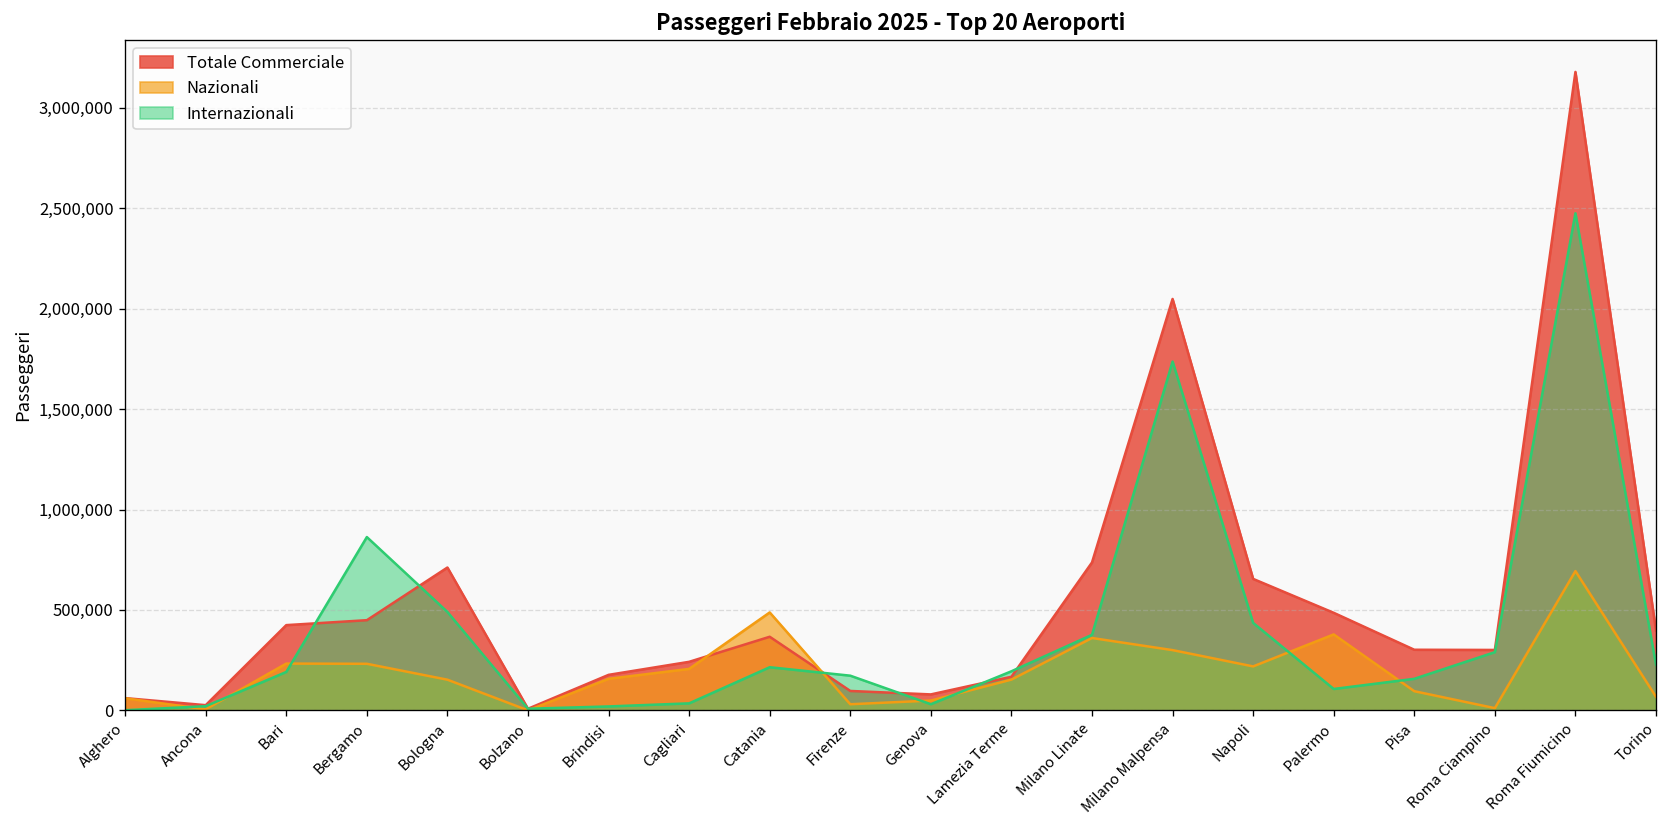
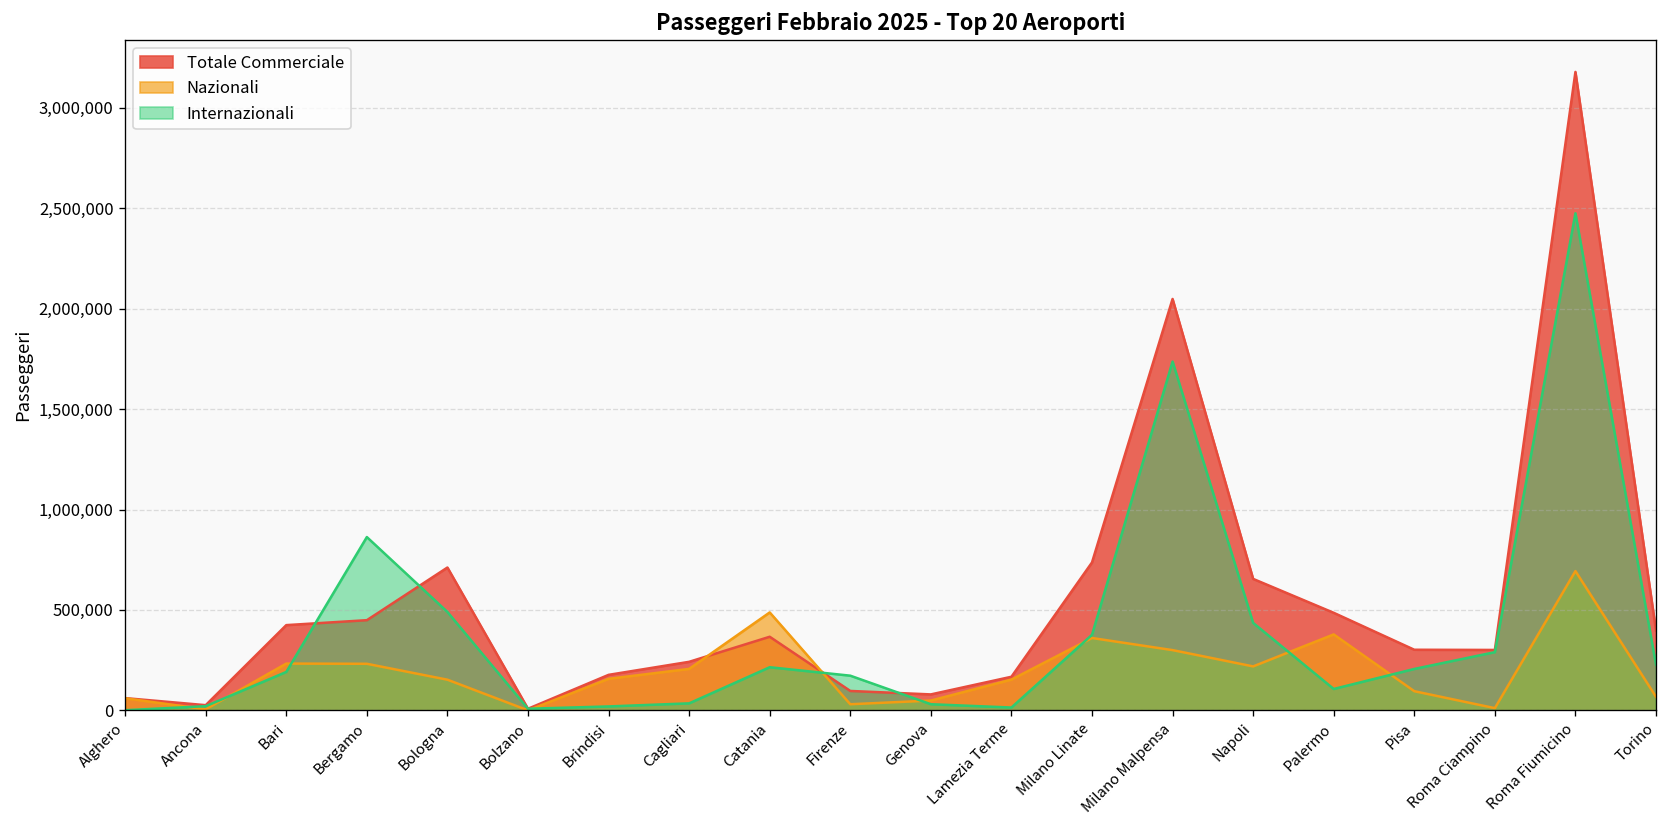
  {
    "Totale Commerciale": {
      "Bari": "420,000",
      "Bergamo": "450,000",
      "Bologna": "710,000",
      "Brindisi": "180,000",
      "Cagliari": "240,000",
      "Catania": "370,000",
      "Firenze": "100,000",
      "Genova": "80,000",
      "Milano Linate": "740,000",
      "Milano Malpensa": "2,050,000",
      "Napoli": "650,000",
      "Palermo": "490,000",
      "Pisa": "300,000",
      "Roma Fiumicino": "3,180,000",
      "Torino": "400,000"
    },
    "Nazionali": {
      "Ancona": "10,000",
      "Bari": "230,000",
      "Bergamo": "230,000",
      "Bologna": "150,000",
      "Brindisi": "160,000",
      "Cagliari": "210,000",
      "Catania": "490,000",
      "Firenze": "30,000",
      "Genova": "50,000",
      "Milano Linate": "360,000",
      "Milano Malpensa": "300,000",
      "Napoli": "220,000",
      "Palermo": "380,000",
      "Pisa": "100,000",
      "Roma Ciampino": "10,000",
      "Roma Fiumicino": "690,000",
      "Torino": "70,000"
    },
    "Internazionali": {
      "Alghero": "0",
      "Bari": "190,000",
      "Bergamo": "860,000",
      "Bologna": "490,000",
      "Brindisi": "20,000",
      "Cagliari": "30,000",
      "Catania": "210,000",
      "Firenze": "170,000",
      "Genova": "30,000",
-     "Lamezia Terme": "190,000",
+     "Lamezia Terme": "10,000",
      "Milano Linate": "380,000",
      "Milano Malpensa": "1,740,000",
      "Napoli": "440,000",
      "Palermo": "110,000",
-     "Pisa": "160,000",
+     "Pisa": "210,000",
      "Roma Fiumicino": "2,470,000",
      "Torino": "230,000"
    }
  }
